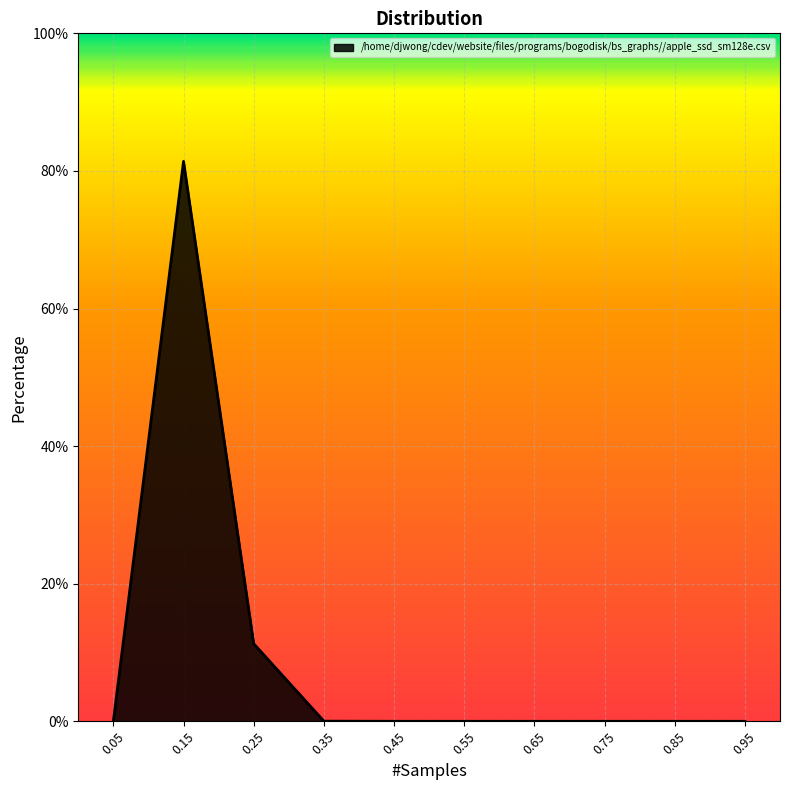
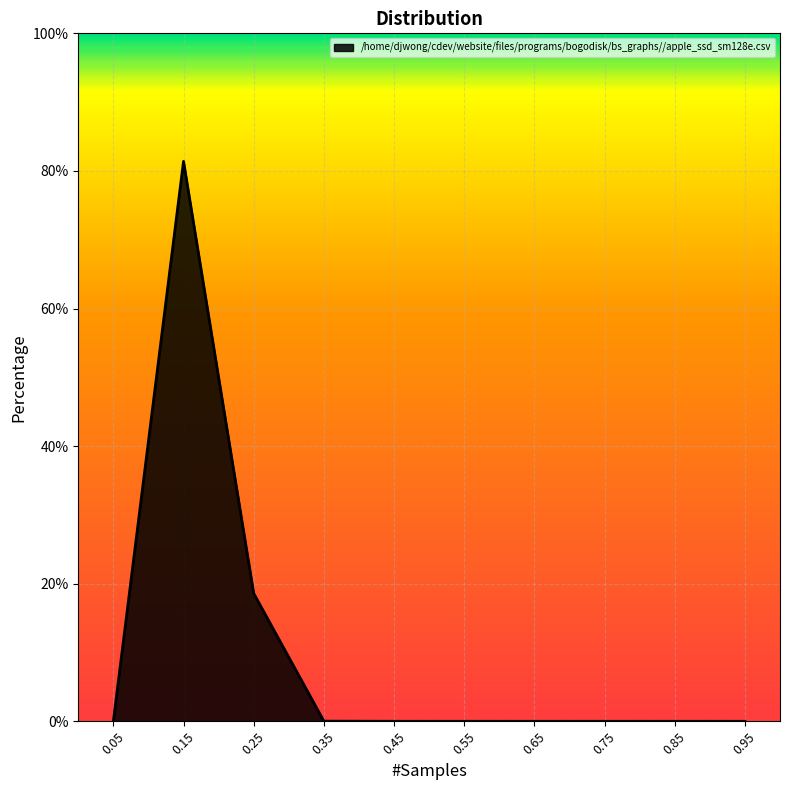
  {
    "0.05": "0%",
    "0.15": "81%",
-   "0.25": "11%",
+   "0.25": "19%",
    "0.35": "0%",
    "0.45": "0%",
    "0.55": "0%",
    "0.65": "0%",
    "0.75": "0%",
    "0.85": "0%",
    "0.95": "0%"
  }
